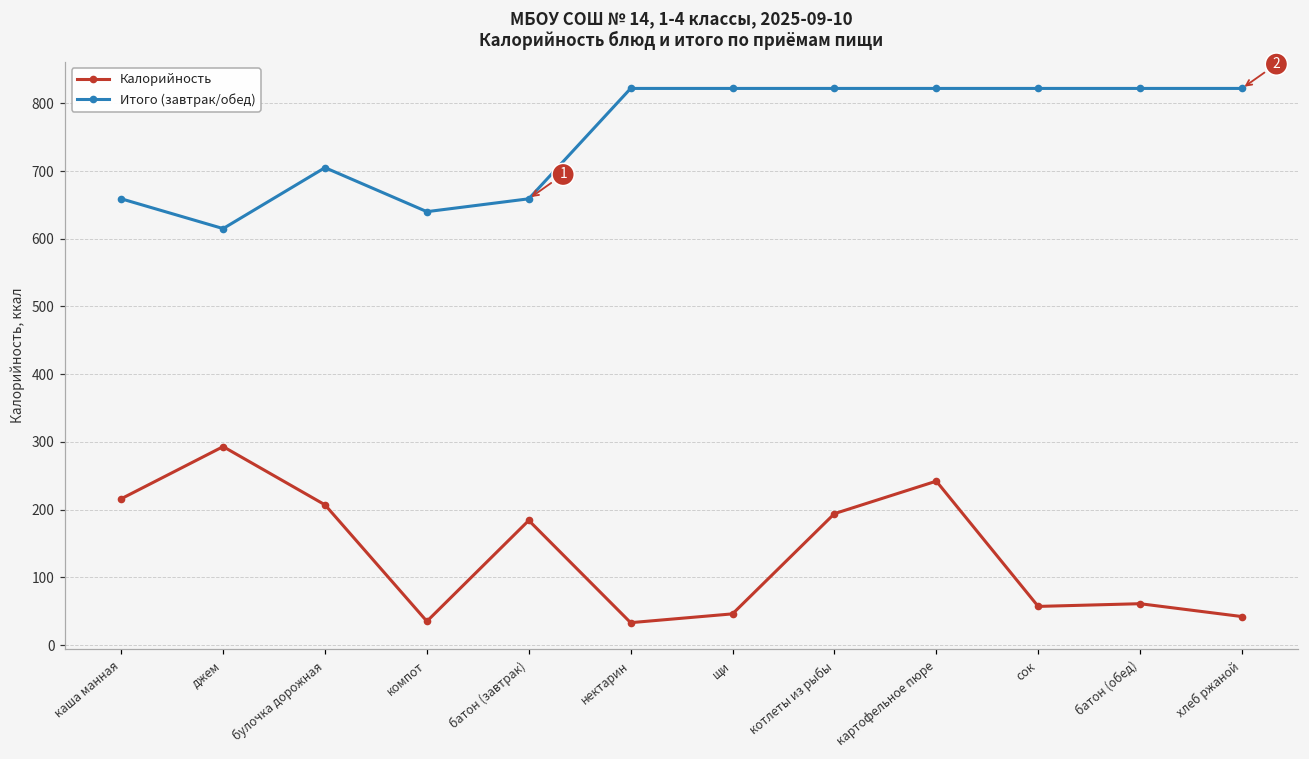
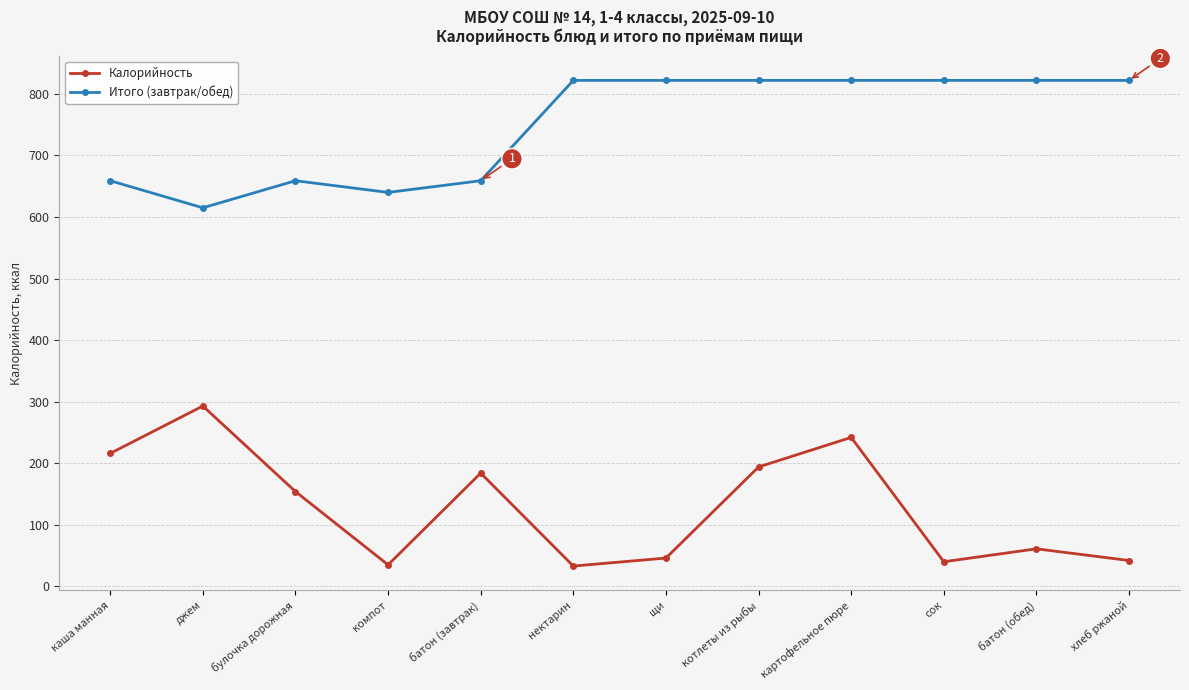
  {
    "Калорийность": {
      "каша манная": 220,
      "джем": 290,
-     "булочка дорожная": 210,
+     "булочка дорожная": 150,
      "компот": 40,
      "батон (завтрак)": 180,
      "нектарин": 30,
      "щи": 50,
      "котлеты из рыбы": 190,
      "картофельное пюре": 240,
-     "сок": 60,
+     "сок": 40,
      "батон (обед)": 60,
      "хлеб ржаной": 40
    },
    "Итого (завтрак/обед)": {
      "каша манная": 660,
      "джем": 620,
-     "булочка дорожная": 710,
+     "булочка дорожная": 660,
      "компот": 640,
      "батон (завтрак)": 660,
      "нектарин": 820,
      "щи": 820,
      "котлеты из рыбы": 820,
      "картофельное пюре": 820,
      "сок": 820,
      "батон (обед)": 820,
      "хлеб ржаной": 820
    }
  }
